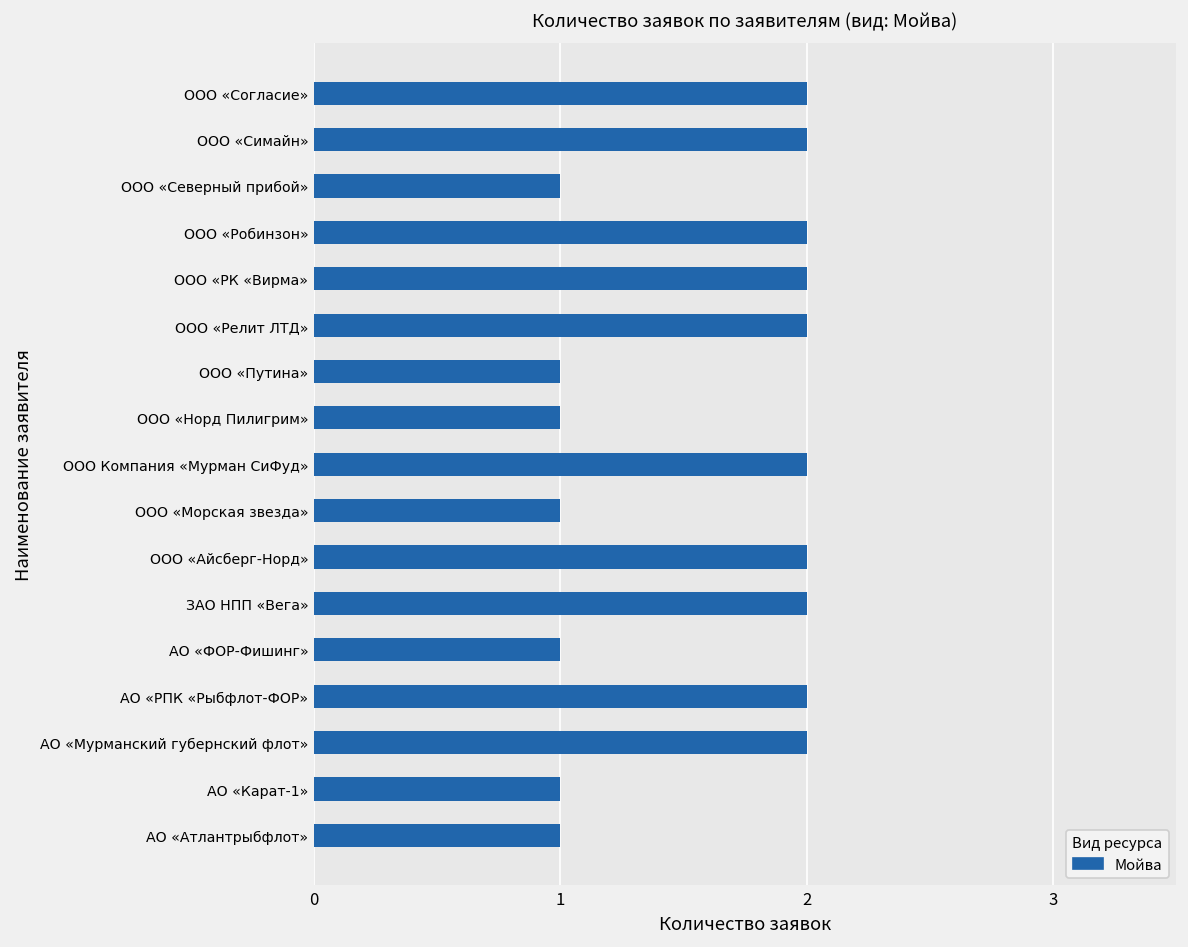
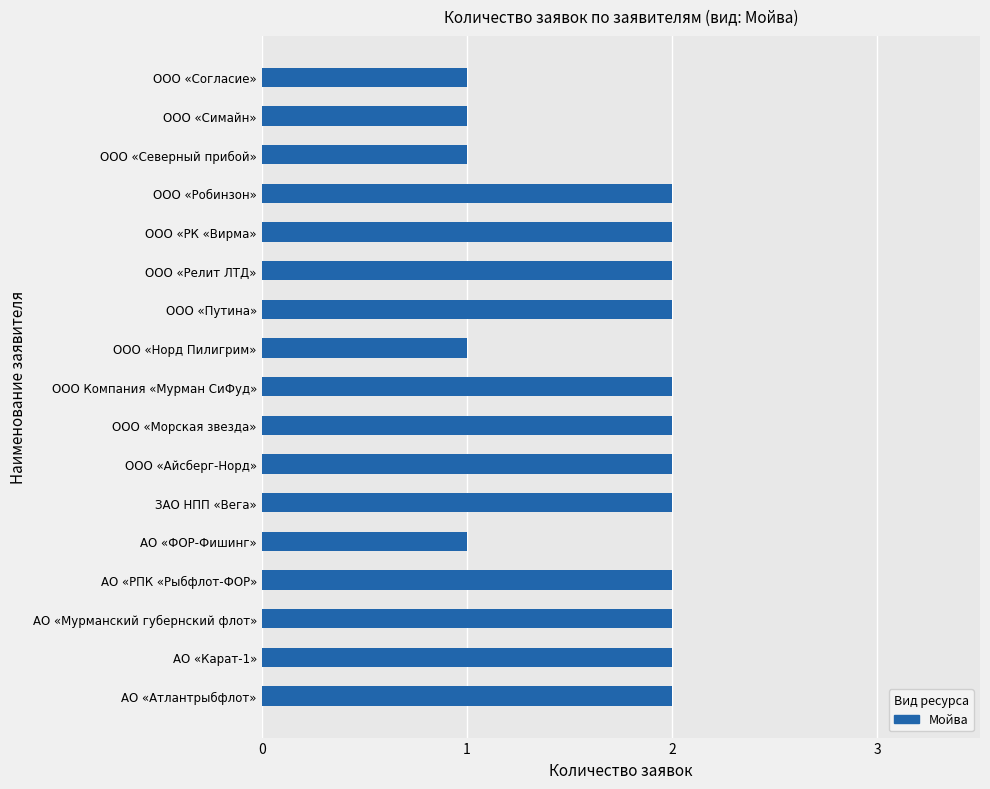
  {
-   "ООО «Согласие»": 2,
-   "ООО «Симайн»": 2,
+   "ООО «Согласие»": 1,
+   "ООО «Симайн»": 1,
    "ООО «Северный прибой»": 1,
    "ООО «Робинзон»": 2,
    "ООО «РК «Вирма»": 2,
    "ООО «Релит ЛТД»": 2,
-   "ООО «Путина»": 1,
+   "ООО «Путина»": 2,
    "ООО «Норд Пилигрим»": 1,
    "ООО Компания «Мурман СиФуд»": 2,
-   "ООО «Морская звезда»": 1,
+   "ООО «Морская звезда»": 2,
    "ООО «Айсберг-Норд»": 2,
    "ЗАО НПП «Вега»": 2,
    "АО «ФОР-Фишинг»": 1,
    "АО «РПК «Рыбфлот-ФОР»": 2,
    "АО «Мурманский губернский флот»": 2,
-   "АО «Карат-1»": 1,
-   "АО «Атлантрыбфлот»": 1
+   "АО «Карат-1»": 2,
+   "АО «Атлантрыбфлот»": 2
  }
